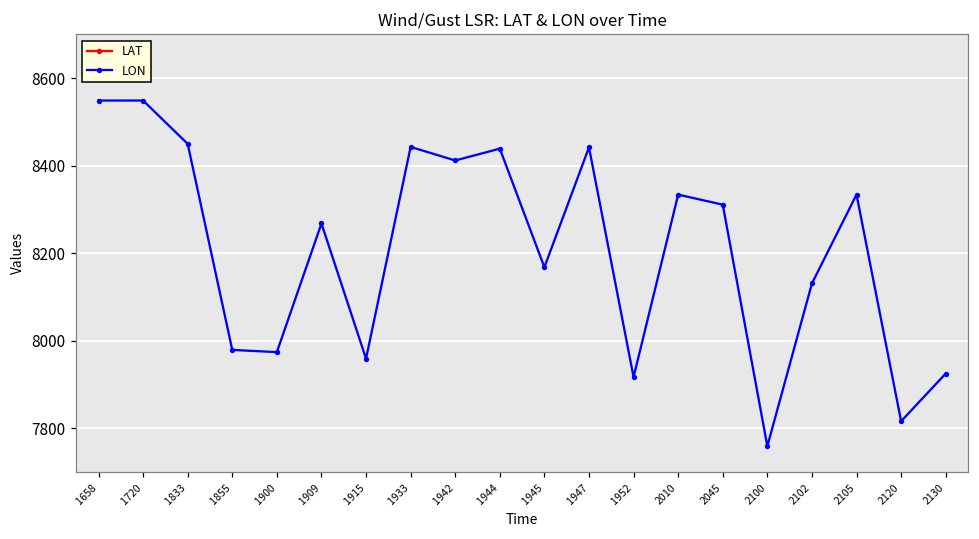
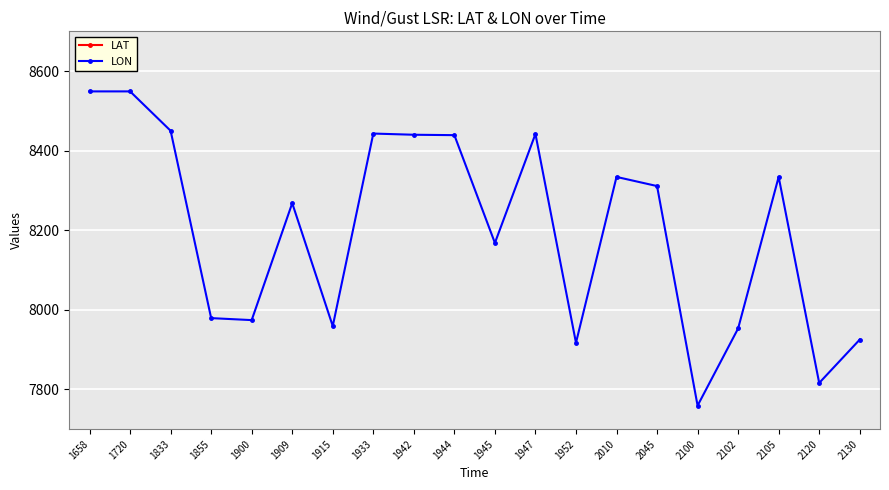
  {
    "LON": {
      "1658": 8550,
      "1720": 8550,
      "1833": 8450,
      "1855": 7980,
      "1900": 7970,
      "1909": 8270,
      "1915": 7960,
      "1933": 8440,
-     "1942": 8410,
+     "1942": 8440,
      "1944": 8440,
      "1945": 8170,
      "1947": 8440,
      "1952": 7920,
      "2010": 8330,
      "2045": 8310,
      "2100": 7760,
-     "2102": 8130,
+     "2102": 7950,
      "2105": 8330,
      "2120": 7820,
      "2130": 7930
    }
  }
